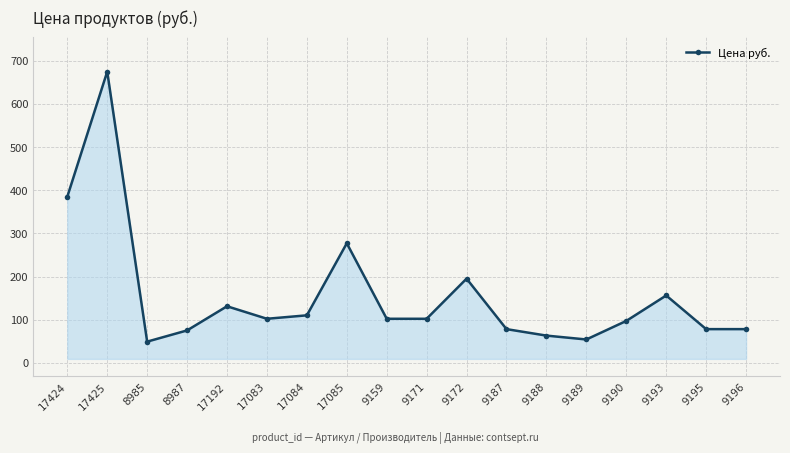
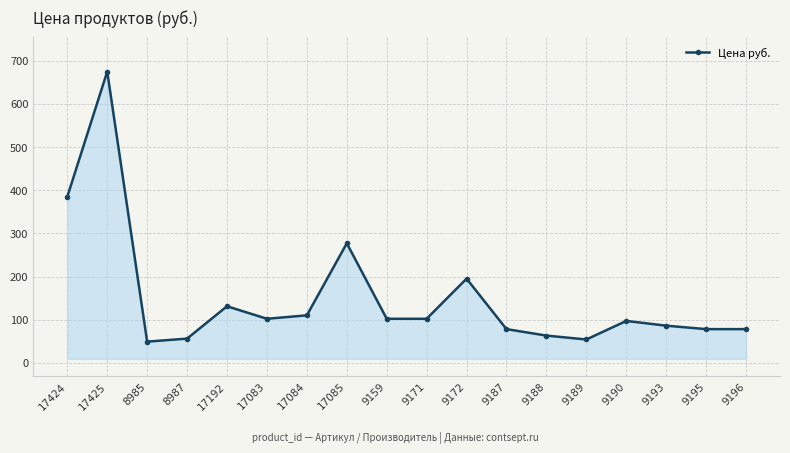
  {
    "17424": 390,
    "17425": 680,
    "8985": 50,
-   "8987": 80,
+   "8987": 60,
    "17192": 130,
    "17083": 100,
    "17084": 110,
    "17085": 280,
    "9159": 100,
    "9171": 100,
    "9172": 200,
    "9187": 80,
    "9188": 60,
    "9189": 50,
    "9190": 100,
-   "9193": 160,
+   "9193": 90,
    "9195": 80,
    "9196": 80
  }
